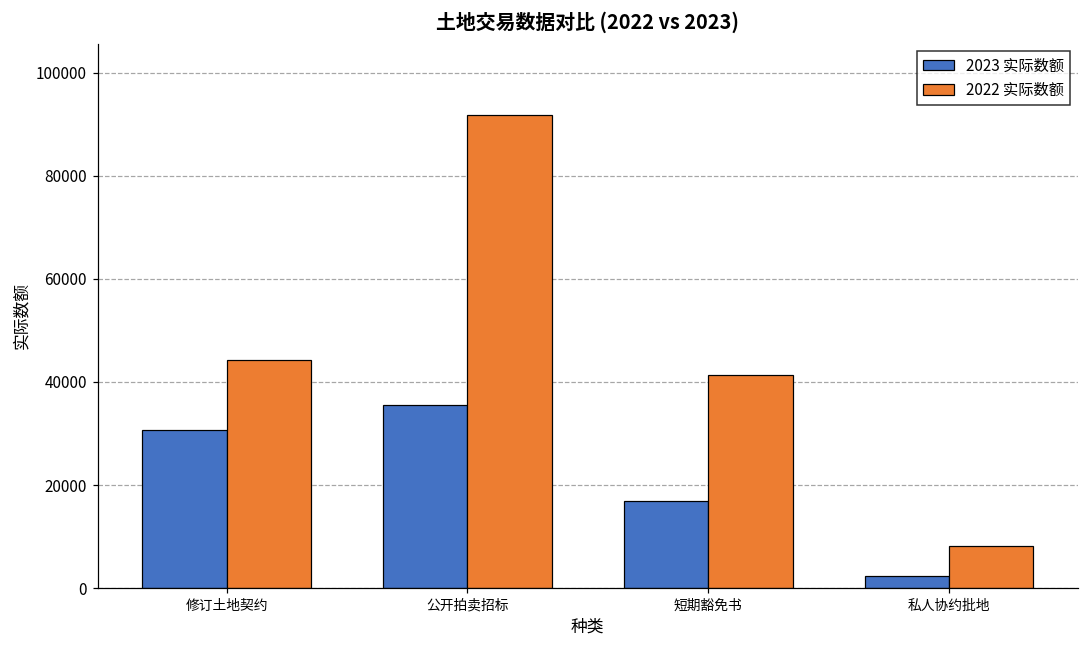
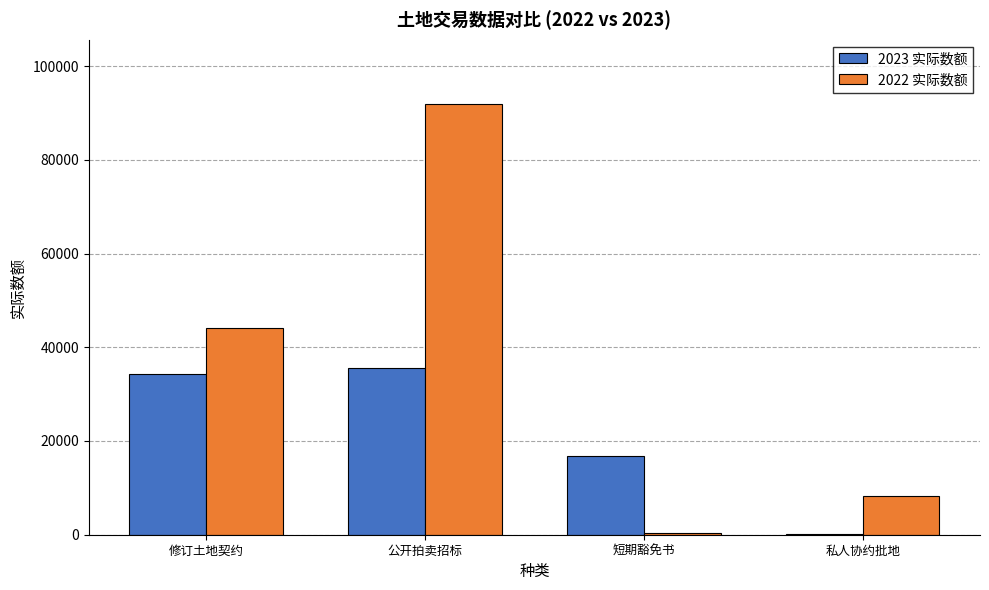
  {
    "2023 实际数额": {
-     "修订土地契约": 31000,
+     "修订土地契约": 34000,
      "公开拍卖招标": 36000,
      "短期豁免书": 17000,
-     "私人协约批地": 2000
+     "私人协约批地": 0
    },
    "2022 实际数额": {
      "修订土地契约": 44000,
      "公开拍卖招标": 92000,
-     "短期豁免书": 41000,
+     "短期豁免书": 0,
      "私人协约批地": 8000
    }
  }
